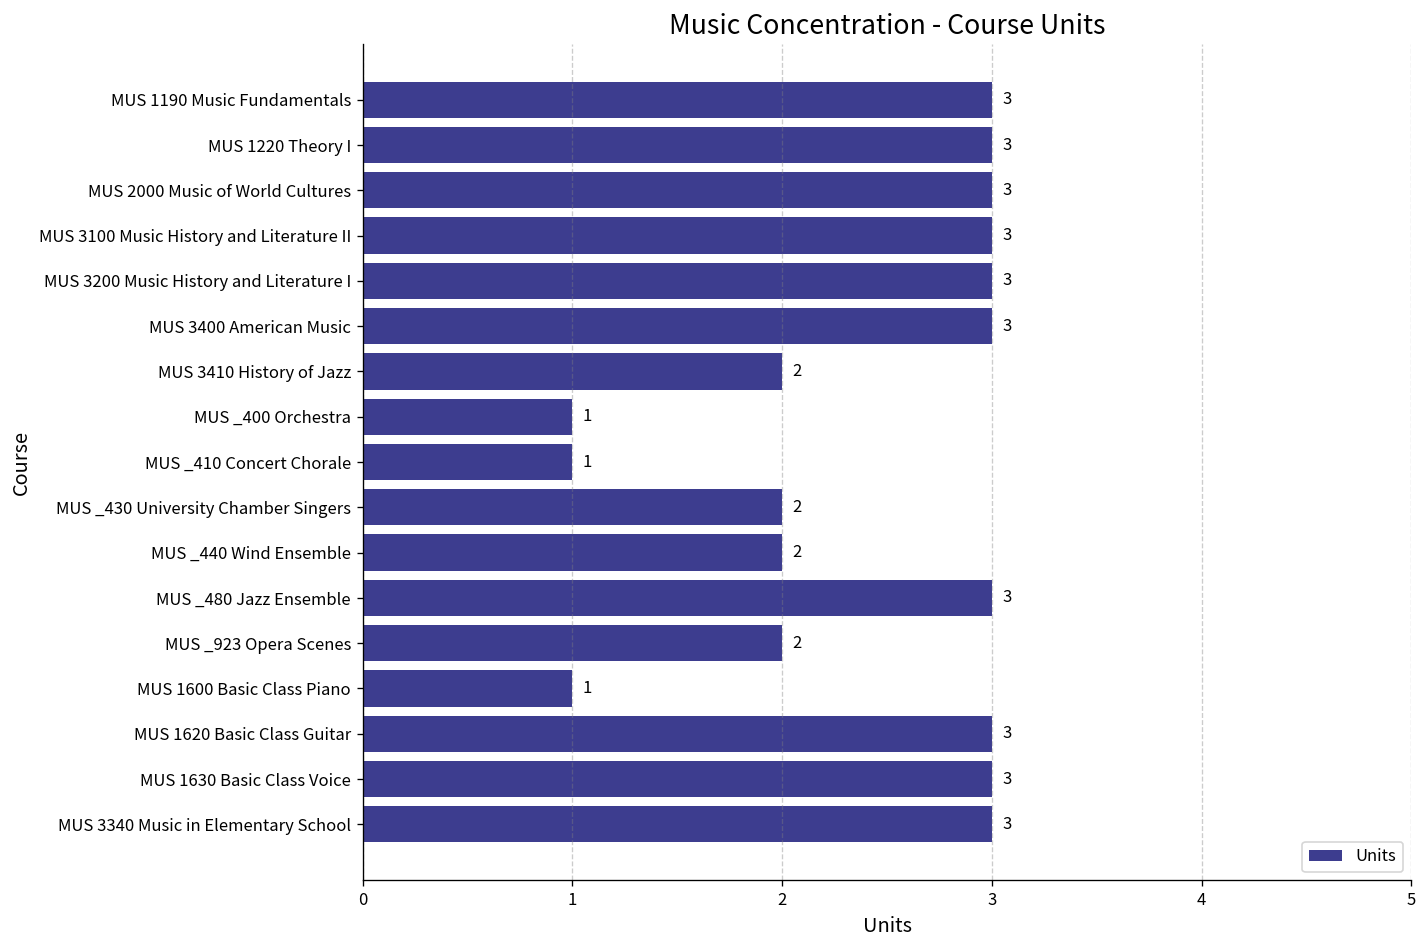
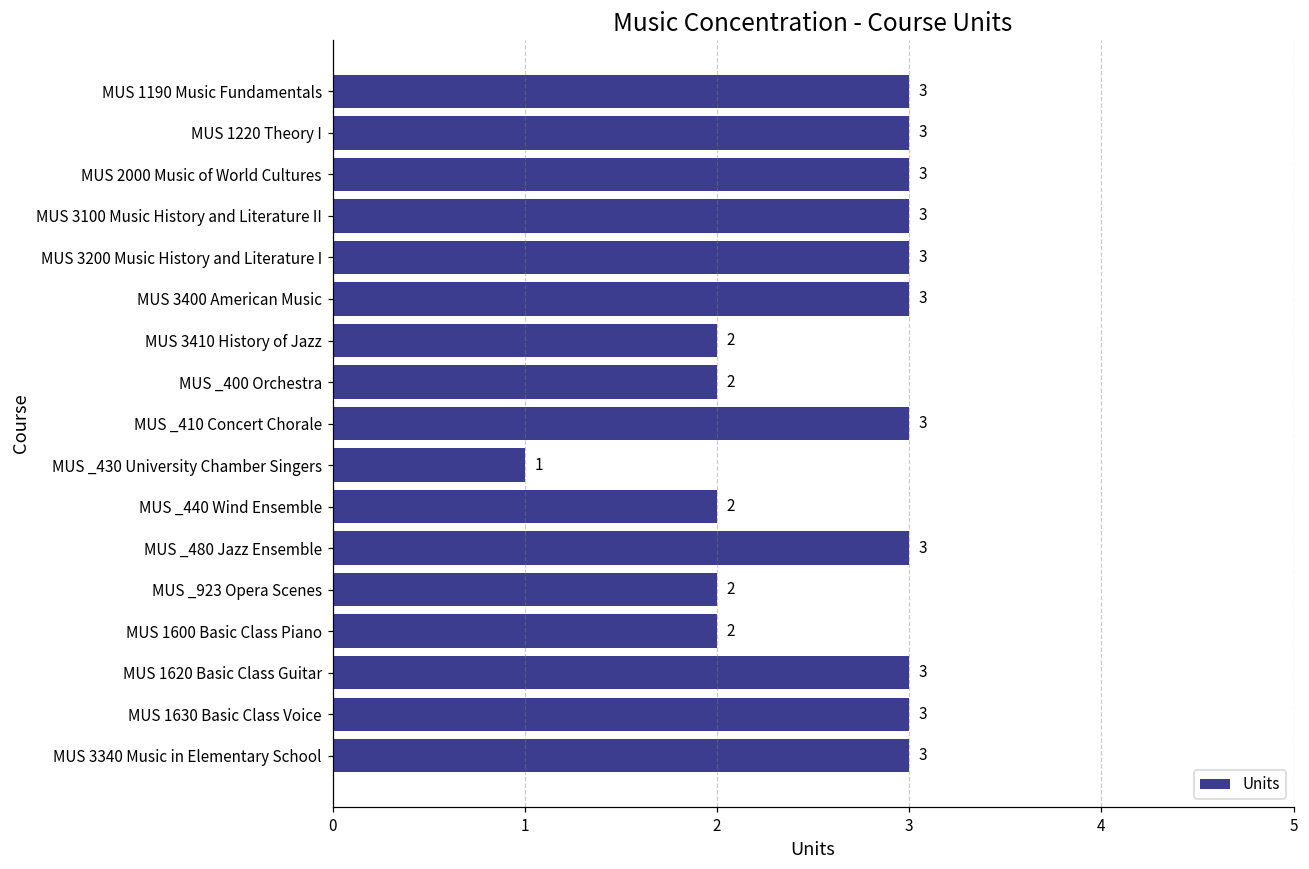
  {
    "MUS 1190 Music Fundamentals": 3,
    "MUS 1220 Theory I": 3,
    "MUS 2000 Music of World Cultures": 3,
    "MUS 3100 Music History and Literature II": 3,
    "MUS 3200 Music History and Literature I": 3,
    "MUS 3400 American Music": 3,
    "MUS 3410 History of Jazz": 2,
-   "MUS _400 Orchestra": 1,
-   "MUS _410 Concert Chorale": 1,
-   "MUS _430 University Chamber Singers": 2,
+   "MUS _400 Orchestra": 2,
+   "MUS _410 Concert Chorale": 3,
+   "MUS _430 University Chamber Singers": 1,
    "MUS _440 Wind Ensemble": 2,
    "MUS _480 Jazz Ensemble": 3,
    "MUS _923 Opera Scenes": 2,
-   "MUS 1600 Basic Class Piano": 1,
+   "MUS 1600 Basic Class Piano": 2,
    "MUS 1620 Basic Class Guitar": 3,
    "MUS 1630 Basic Class Voice": 3,
    "MUS 3340 Music in Elementary School": 3
  }
